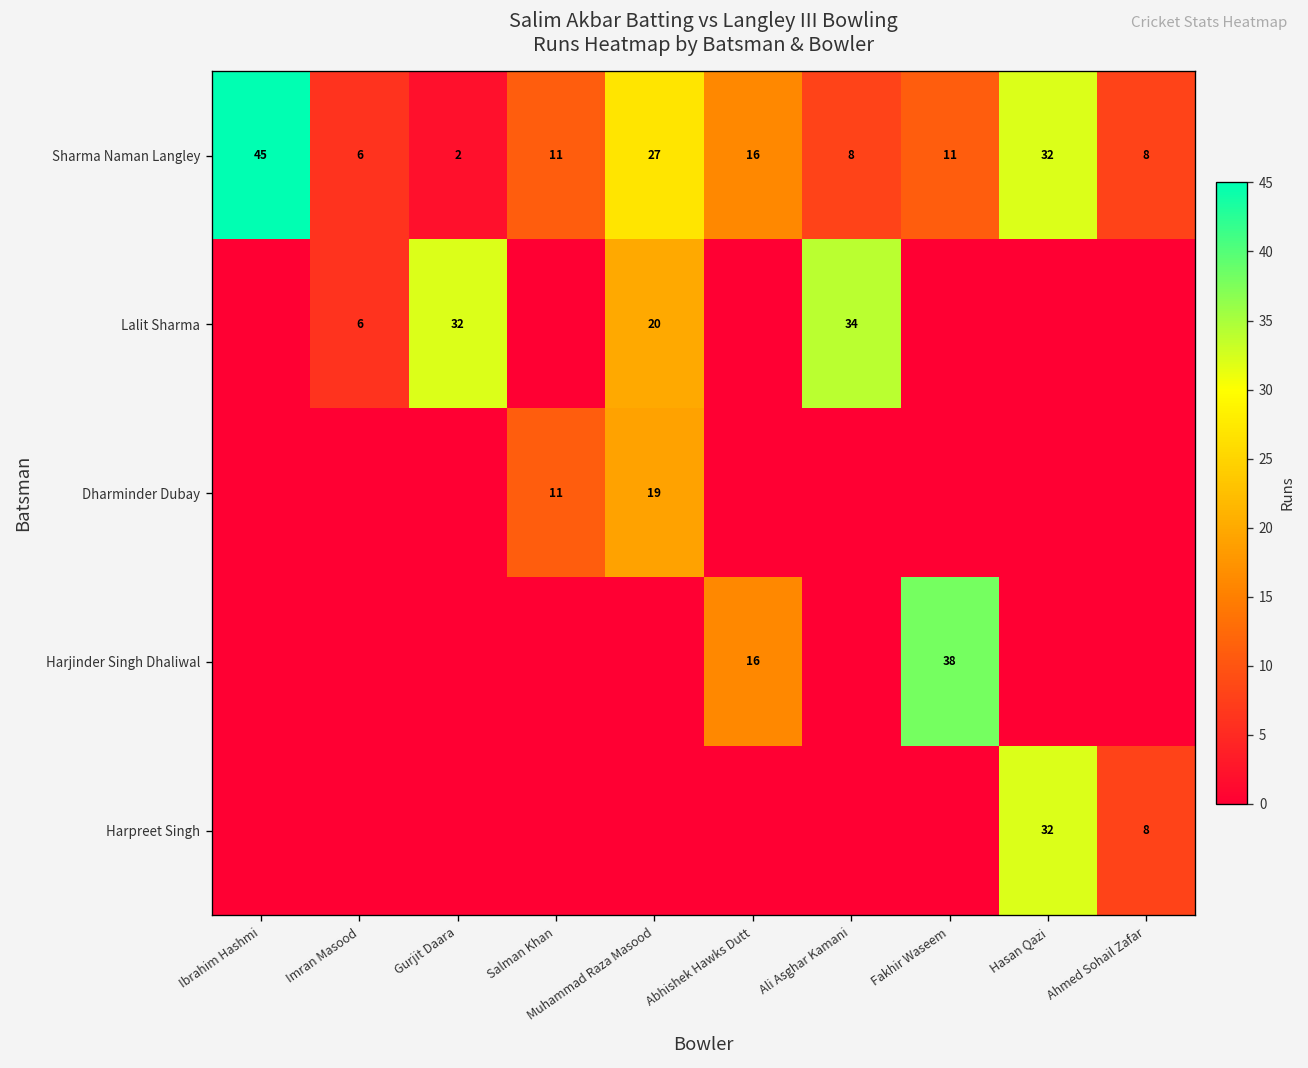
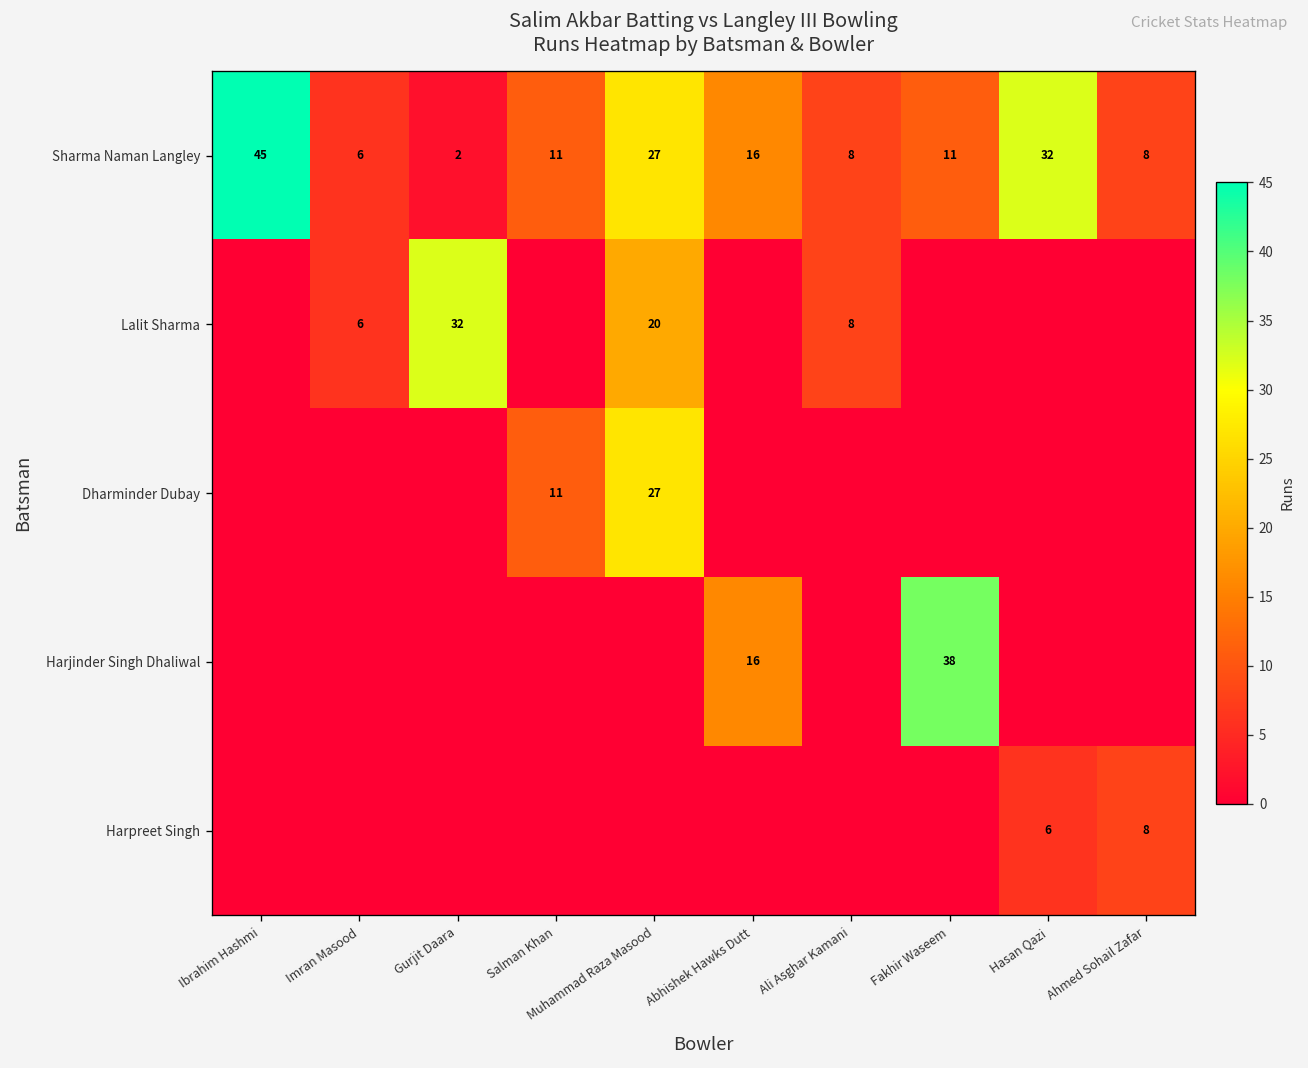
  {
    "Sharma Naman Langley": {
      "Ibrahim Hashmi": 45,
      "Imran Masood": 6,
      "Gurjit Daara": 2,
      "Salman Khan": 11,
      "Muhammad Raza Masood": 27,
      "Abhishek Hawks Dutt": 16,
      "Ali Asghar Kamani": 8,
      "Fakhir Waseem": 11,
      "Hasan Qazi": 32,
      "Ahmed Sohail Zafar": 8
    },
    "Lalit Sharma": {
      "Imran Masood": 6,
      "Gurjit Daara": 32,
      "Muhammad Raza Masood": 20,
-     "Ali Asghar Kamani": 34
+     "Ali Asghar Kamani": 8
    },
    "Dharminder Dubay": {
      "Salman Khan": 11,
-     "Muhammad Raza Masood": 19
+     "Muhammad Raza Masood": 27
    },
    "Harjinder Singh Dhaliwal": {
      "Abhishek Hawks Dutt": 16,
      "Fakhir Waseem": 38
    },
    "Harpreet Singh": {
-     "Hasan Qazi": 32,
+     "Hasan Qazi": 6,
      "Ahmed Sohail Zafar": 8
    }
  }
